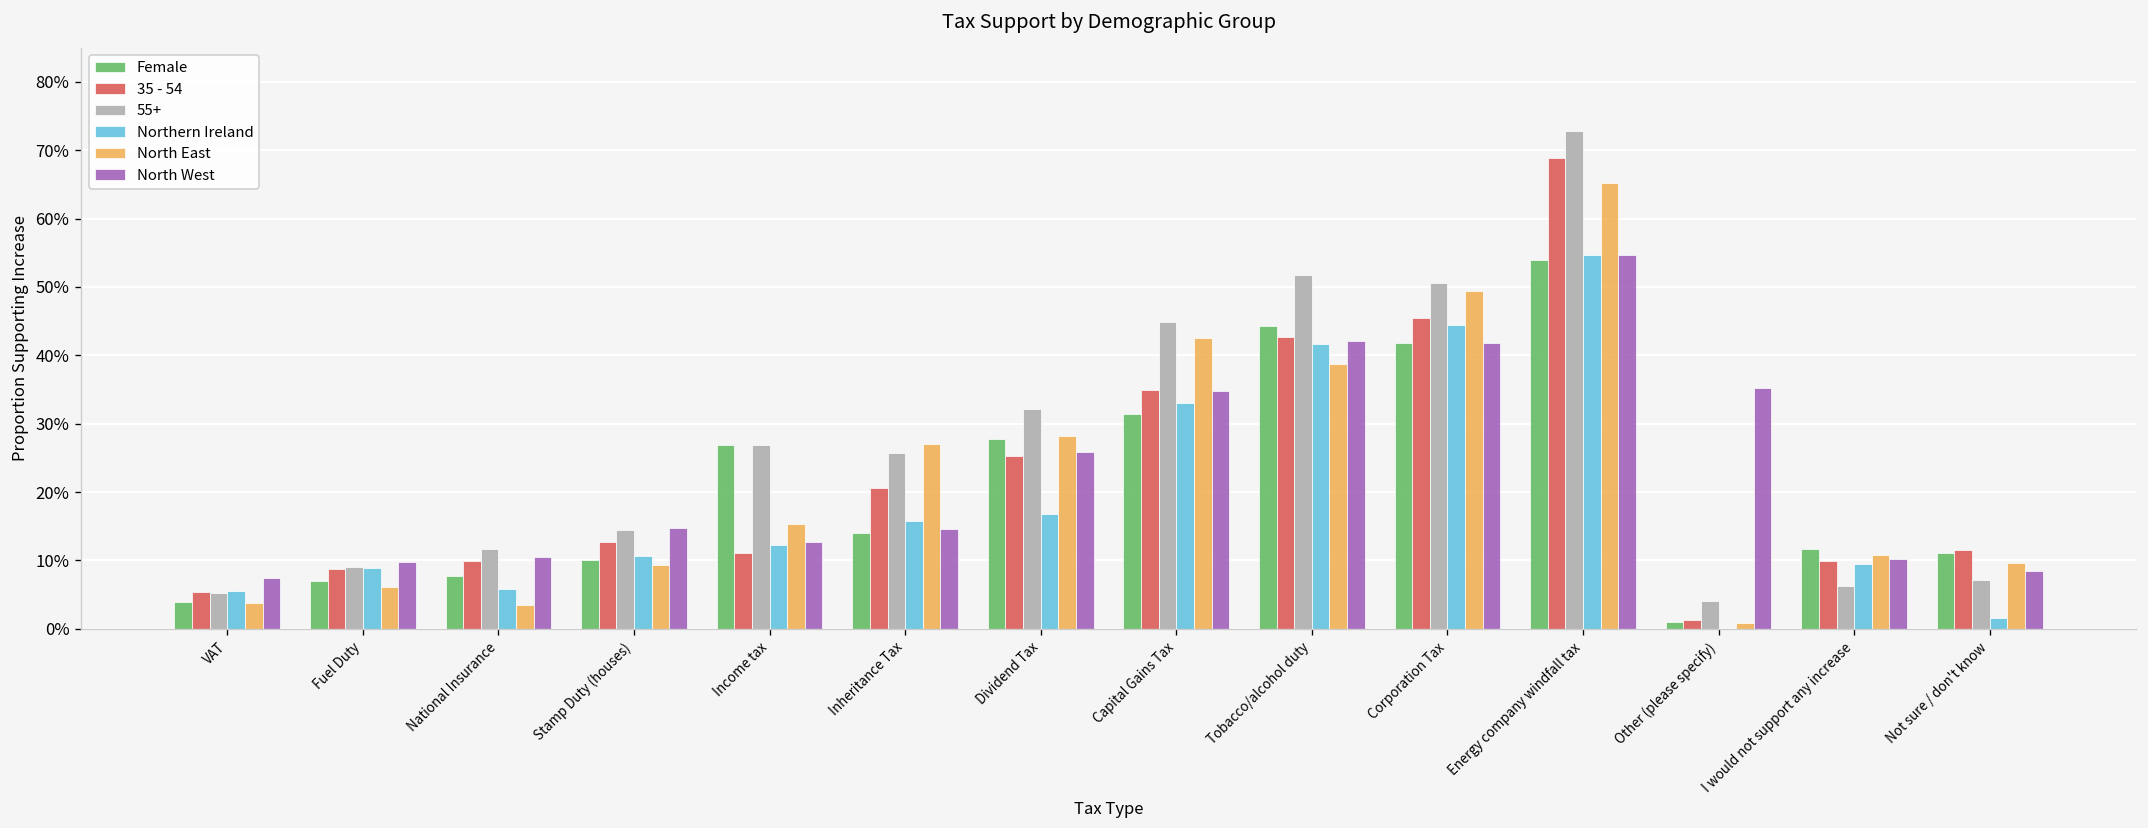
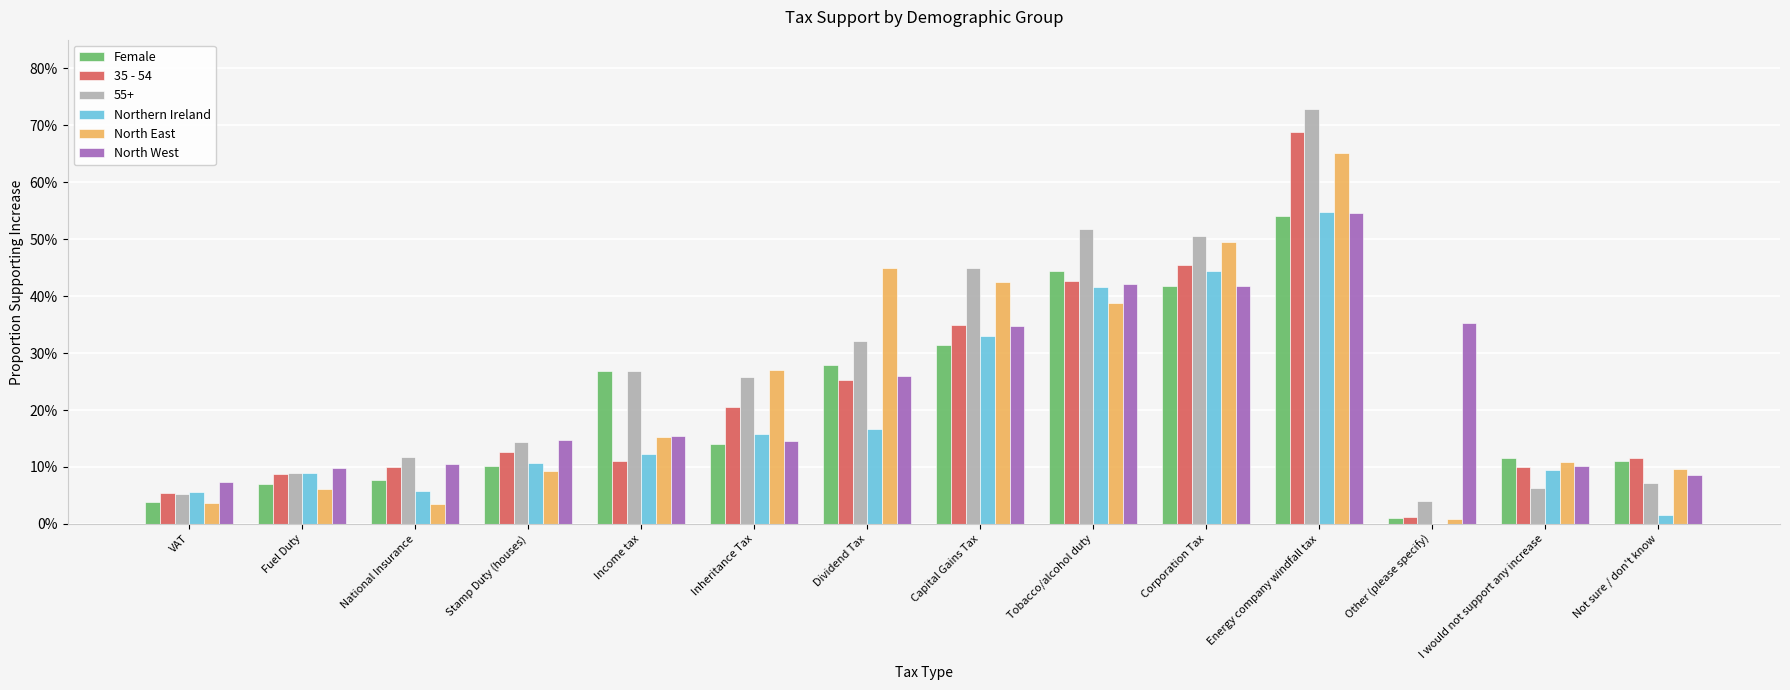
  {
    "Female": {
      "VAT": "4%",
      "Fuel Duty": "7%",
      "National Insurance": "8%",
      "Stamp Duty (houses)": "10%",
      "Income tax": "27%",
      "Inheritance Tax": "14%",
      "Dividend Tax": "28%",
      "Capital Gains Tax": "31%",
      "Tobacco/alcohol duty": "44%",
      "Corporation Tax": "42%",
      "Energy company windfall tax": "54%",
      "Other (please specify)": "1%",
      "I would not support any increase": "12%",
      "Not sure / don't know": "11%"
    },
    "35 - 54": {
      "VAT": "5%",
      "Fuel Duty": "9%",
      "National Insurance": "10%",
      "Stamp Duty (houses)": "13%",
      "Income tax": "11%",
      "Inheritance Tax": "21%",
      "Dividend Tax": "25%",
      "Capital Gains Tax": "35%",
      "Tobacco/alcohol duty": "43%",
      "Corporation Tax": "45%",
      "Energy company windfall tax": "69%",
      "Other (please specify)": "1%",
      "I would not support any increase": "10%",
      "Not sure / don't know": "12%"
    },
    "55+": {
      "VAT": "5%",
      "Fuel Duty": "9%",
      "National Insurance": "12%",
      "Stamp Duty (houses)": "14%",
      "Income tax": "27%",
      "Inheritance Tax": "26%",
      "Dividend Tax": "32%",
      "Capital Gains Tax": "45%",
      "Tobacco/alcohol duty": "52%",
      "Corporation Tax": "51%",
      "Energy company windfall tax": "73%",
      "Other (please specify)": "4%",
      "I would not support any increase": "6%",
      "Not sure / don't know": "7%"
    },
    "Northern Ireland": {
      "VAT": "6%",
      "Fuel Duty": "9%",
      "National Insurance": "6%",
      "Stamp Duty (houses)": "11%",
      "Income tax": "12%",
      "Inheritance Tax": "16%",
      "Dividend Tax": "17%",
      "Capital Gains Tax": "33%",
      "Tobacco/alcohol duty": "42%",
      "Corporation Tax": "44%",
      "Energy company windfall tax": "55%",
      "Other (please specify)": "0%",
      "I would not support any increase": "9%",
      "Not sure / don't know": "2%"
    },
    "North East": {
      "VAT": "4%",
      "Fuel Duty": "6%",
      "National Insurance": "3%",
      "Stamp Duty (houses)": "9%",
      "Income tax": "15%",
      "Inheritance Tax": "27%",
-     "Dividend Tax": "28%",
+     "Dividend Tax": "45%",
      "Capital Gains Tax": "43%",
      "Tobacco/alcohol duty": "39%",
      "Corporation Tax": "49%",
      "Energy company windfall tax": "65%",
      "Other (please specify)": "1%",
      "I would not support any increase": "11%",
      "Not sure / don't know": "10%"
    },
    "North West": {
      "VAT": "7%",
      "Fuel Duty": "10%",
      "National Insurance": "11%",
      "Stamp Duty (houses)": "15%",
-     "Income tax": "13%",
+     "Income tax": "15%",
      "Inheritance Tax": "15%",
      "Dividend Tax": "26%",
      "Capital Gains Tax": "35%",
      "Tobacco/alcohol duty": "42%",
      "Corporation Tax": "42%",
      "Energy company windfall tax": "55%",
      "Other (please specify)": "35%",
      "I would not support any increase": "10%",
      "Not sure / don't know": "9%"
    }
  }
